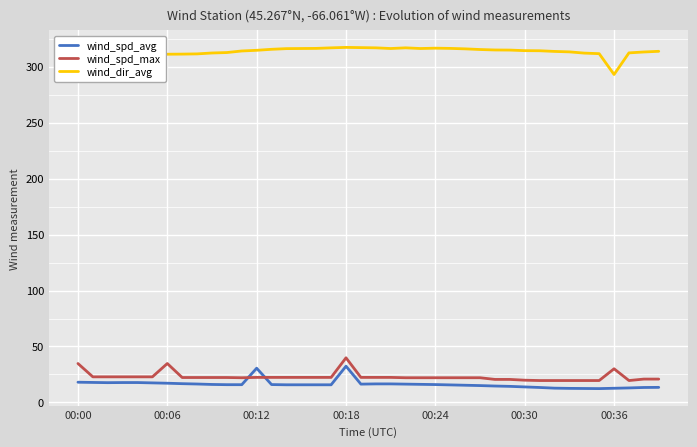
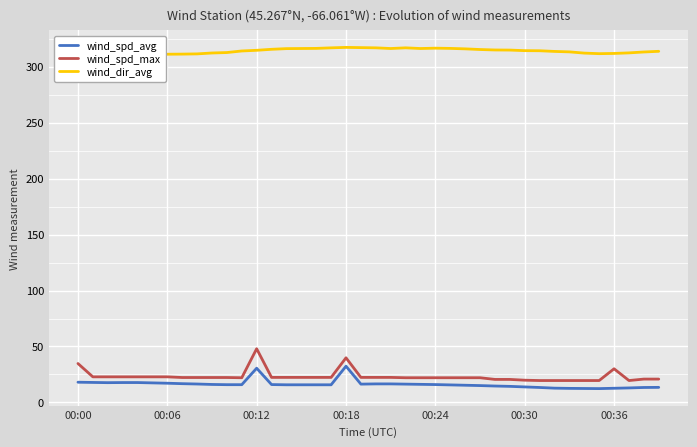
  {
    "wind_spd_avg": {
      "00:00": 18,
      "00:06": 17,
      "00:12": 31,
      "00:18": 32,
      "00:24": 16,
      "00:30": 14,
      "00:36": 13
    },
    "wind_spd_max": {
      "00:00": 35,
-     "00:06": 35,
-     "00:12": 22,
+     "00:06": 23,
+     "00:12": 48,
      "00:18": 40,
      "00:24": 22,
      "00:30": 20,
      "00:36": 30
    },
    "wind_dir_avg": {
      "00:06": 311,
      "00:12": 315,
      "00:18": 317,
      "00:24": 316,
      "00:30": 314,
-     "00:36": 293
+     "00:36": 312
    }
  }
